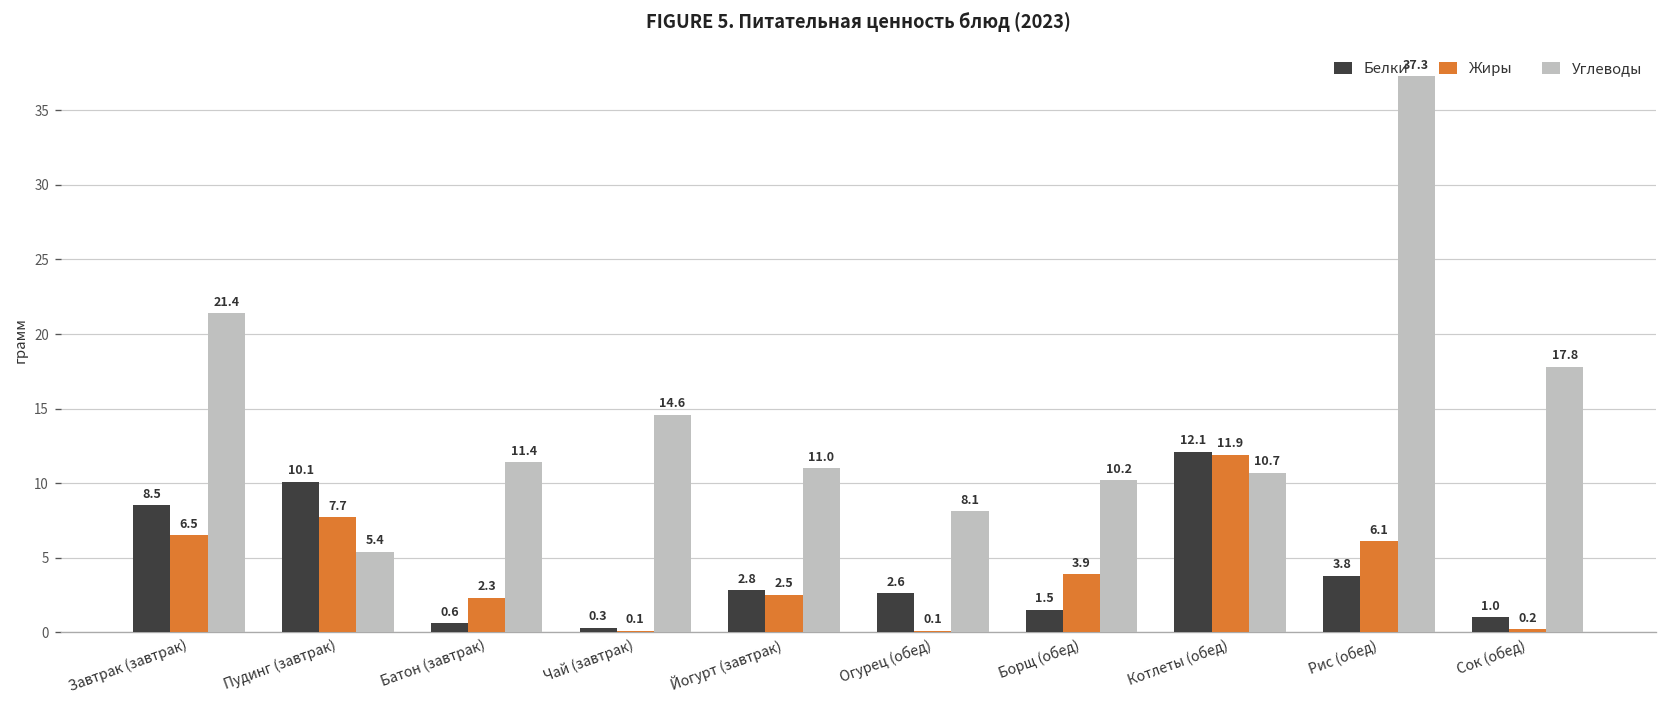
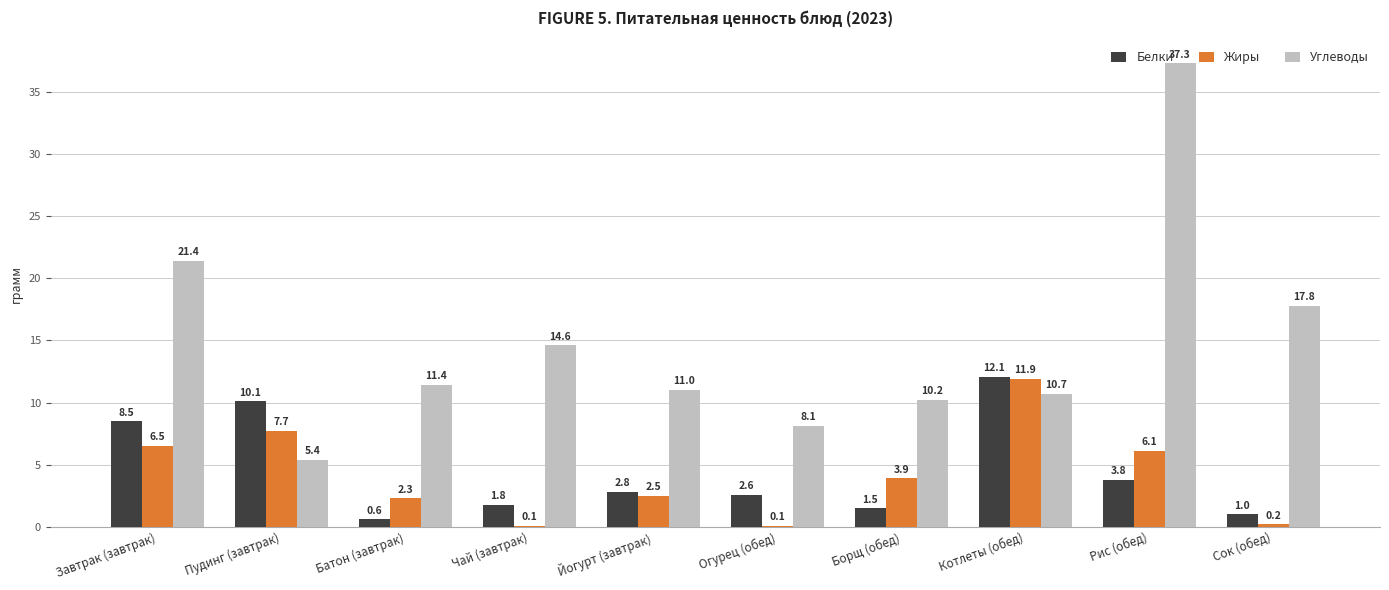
  {
    "Белки": {
      "Завтрак (завтрак)": 8.5,
      "Пудинг (завтрак)": 10.1,
      "Батон (завтрак)": 0.6,
-     "Чай (завтрак)": 0.3,
+     "Чай (завтрак)": 1.8,
      "Йогурт (завтрак)": 2.8,
      "Огурец (обед)": 2.6,
      "Борщ (обед)": 1.5,
      "Котлеты (обед)": 12.1,
      "Рис (обед)": 3.8,
      "Сок (обед)": 1.0
    },
    "Жиры": {
      "Завтрак (завтрак)": 6.5,
      "Пудинг (завтрак)": 7.7,
      "Батон (завтрак)": 2.3,
      "Чай (завтрак)": 0.1,
      "Йогурт (завтрак)": 2.5,
      "Огурец (обед)": 0.1,
      "Борщ (обед)": 3.9,
      "Котлеты (обед)": 11.9,
      "Рис (обед)": 6.1,
      "Сок (обед)": 0.2
    },
    "Углеводы": {
      "Завтрак (завтрак)": 21.4,
      "Пудинг (завтрак)": 5.4,
      "Батон (завтрак)": 11.4,
      "Чай (завтрак)": 14.6,
      "Йогурт (завтрак)": 11.0,
      "Огурец (обед)": 8.1,
      "Борщ (обед)": 10.2,
      "Котлеты (обед)": 10.7,
      "Рис (обед)": 37.3,
      "Сок (обед)": 17.8
    }
  }
